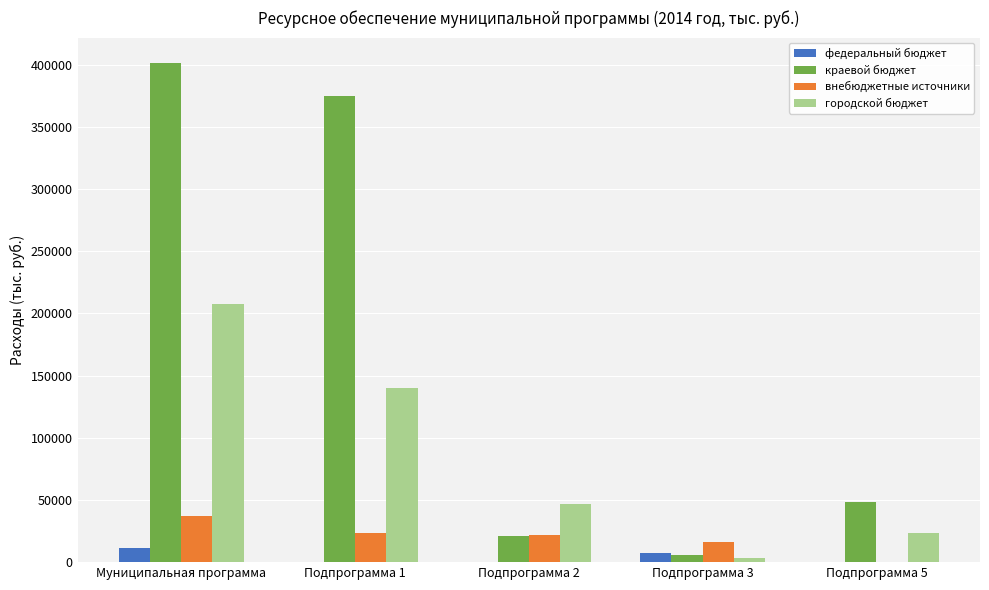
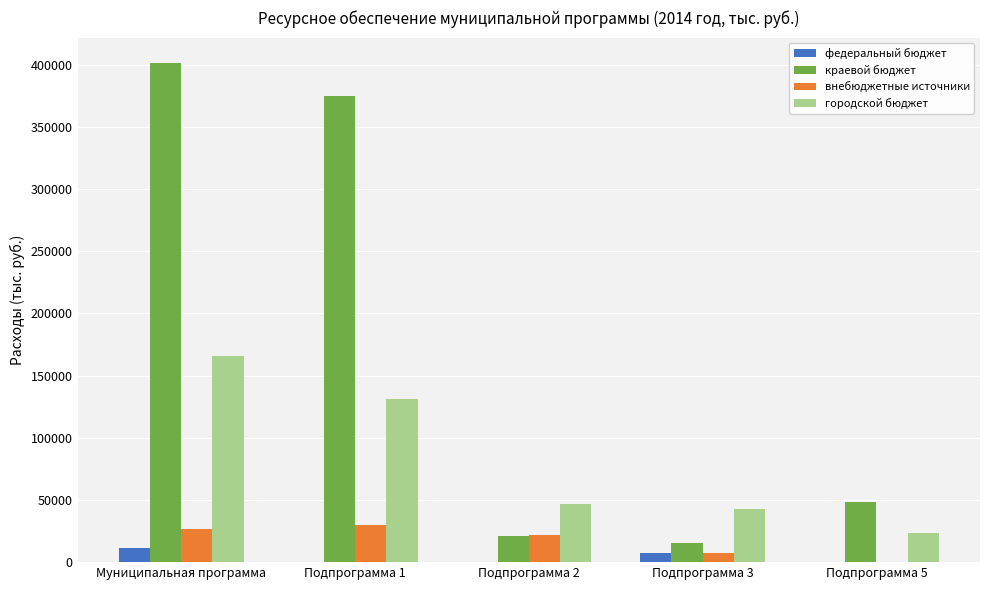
  {
    "федеральный бюджет": {
      "Муниципальная программа": 11000,
      "Подпрограмма 1": 0,
      "Подпрограмма 2": 0,
      "Подпрограмма 3": 7000,
      "Подпрограмма 5": 0
    },
    "краевой бюджет": {
      "Муниципальная программа": 402000,
      "Подпрограмма 1": 375000,
      "Подпрограмма 2": 21000,
-     "Подпрограмма 3": 6000,
+     "Подпрограмма 3": 16000,
      "Подпрограмма 5": 48000
    },
    "внебюджетные источники": {
-     "Муниципальная программа": 37000,
-     "Подпрограмма 1": 23000,
+     "Муниципальная программа": 26000,
+     "Подпрограмма 1": 30000,
      "Подпрограмма 2": 22000,
-     "Подпрограмма 3": 16000,
+     "Подпрограмма 3": 7000,
      "Подпрограмма 5": 0
    },
    "городской бюджет": {
-     "Муниципальная программа": 207000,
-     "Подпрограмма 1": 140000,
+     "Муниципальная программа": 166000,
+     "Подпрограмма 1": 132000,
      "Подпрограмма 2": 47000,
-     "Подпрограмма 3": 3000,
+     "Подпрограмма 3": 43000,
      "Подпрограмма 5": 23000
    }
  }
